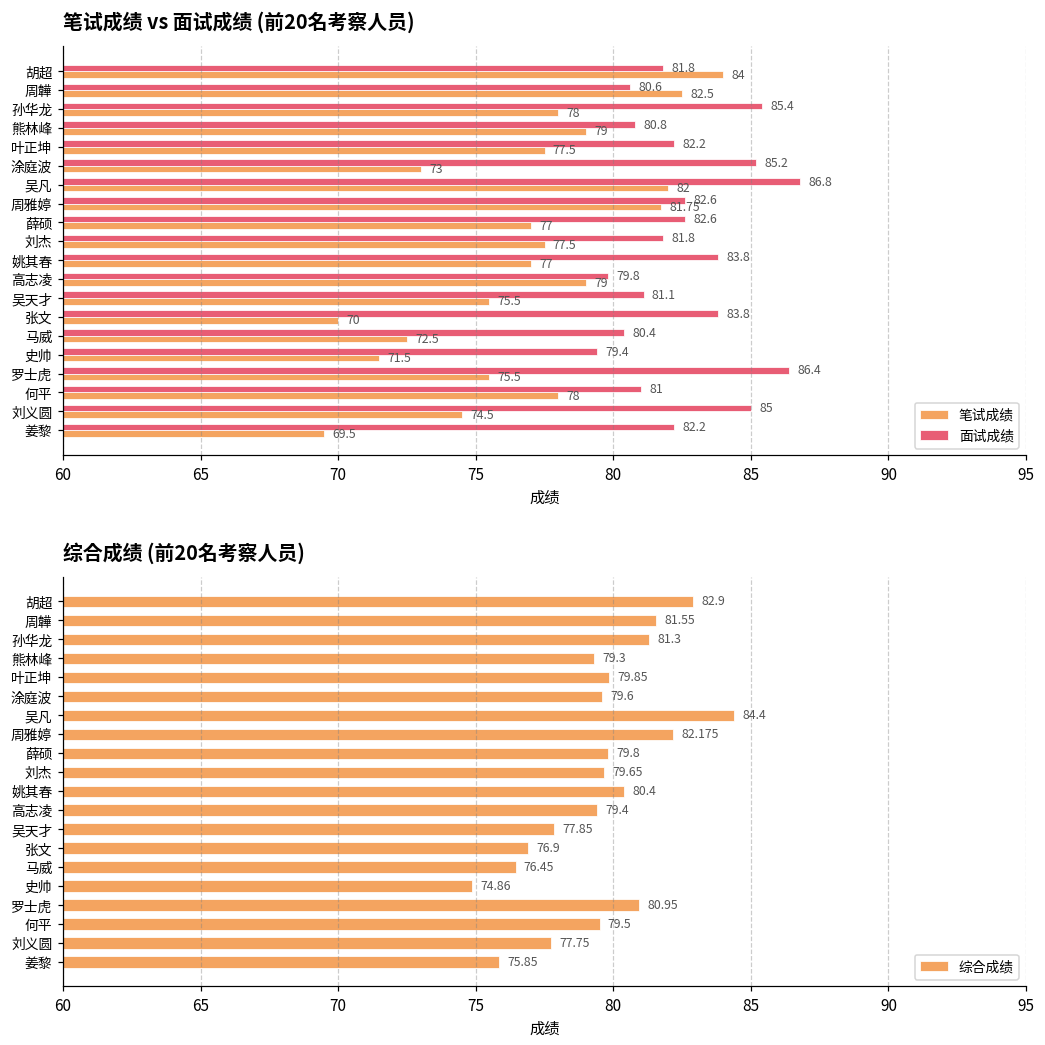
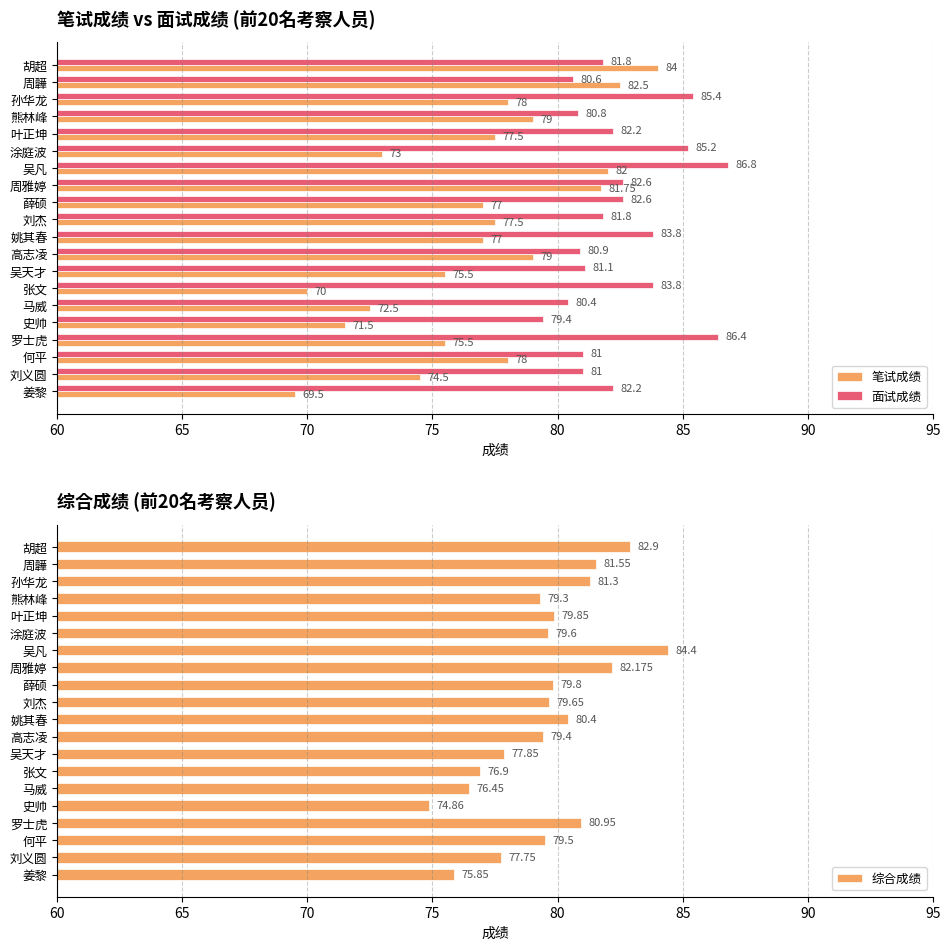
  {
    "笔试成绩 vs 面试成绩 (前20名考察人员)": {
      "笔试成绩": {
        "胡超": 84,
        "周韡": 82.5,
        "孙华龙": 78,
        "熊林峰": 79,
        "叶正坤": 77.5,
        "涂庭波": 73,
        "吴凡": 82,
        "周雅婷": 81.75,
        "薛硕": 77,
        "刘杰": 77.5,
        "姚其春": 77,
        "高志凌": 79,
        "吴天才": 75.5,
        "张文": 70,
        "马威": 72.5,
        "史帅": 71.5,
        "罗士虎": 75.5,
        "何平": 78,
        "刘义圆": 74.5,
        "姜黎": 69.5
      },
      "面试成绩": {
        "胡超": 81.8,
        "周韡": 80.6,
        "孙华龙": 85.4,
        "熊林峰": 80.8,
        "叶正坤": 82.2,
        "涂庭波": 85.2,
        "吴凡": 86.8,
        "周雅婷": 82.6,
        "薛硕": 82.6,
        "刘杰": 81.8,
        "姚其春": 83.8,
-       "高志凌": 79.8,
+       "高志凌": 80.9,
        "吴天才": 81.1,
        "张文": 83.8,
        "马威": 80.4,
        "史帅": 79.4,
        "罗士虎": 86.4,
        "何平": 81,
-       "刘义圆": 85,
+       "刘义圆": 81,
        "姜黎": 82.2
      }
    },
    "综合成绩 (前20名考察人员)": {
      "胡超": 82.9,
      "周韡": 81.55,
      "孙华龙": 81.3,
      "熊林峰": 79.3,
      "叶正坤": 79.85,
      "涂庭波": 79.6,
      "吴凡": 84.4,
      "周雅婷": 82.175,
      "薛硕": 79.8,
      "刘杰": 79.65,
      "姚其春": 80.4,
      "高志凌": 79.4,
      "吴天才": 77.85,
      "张文": 76.9,
      "马威": 76.45,
      "史帅": 74.86,
      "罗士虎": 80.95,
      "何平": 79.5,
      "刘义圆": 77.75,
      "姜黎": 75.85
    }
  }
